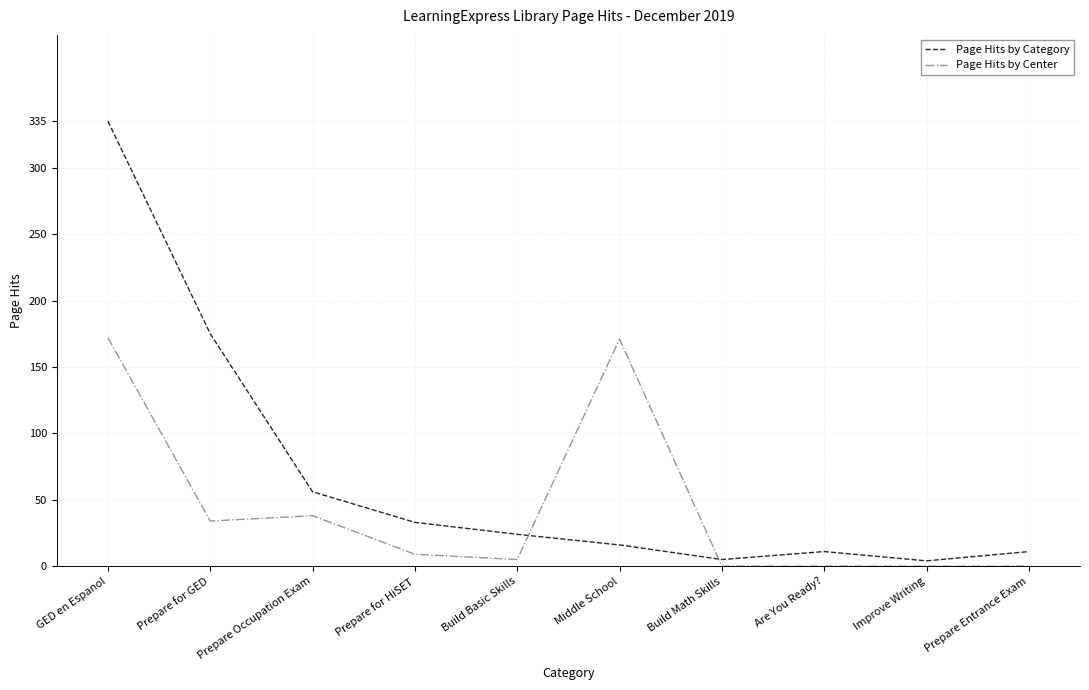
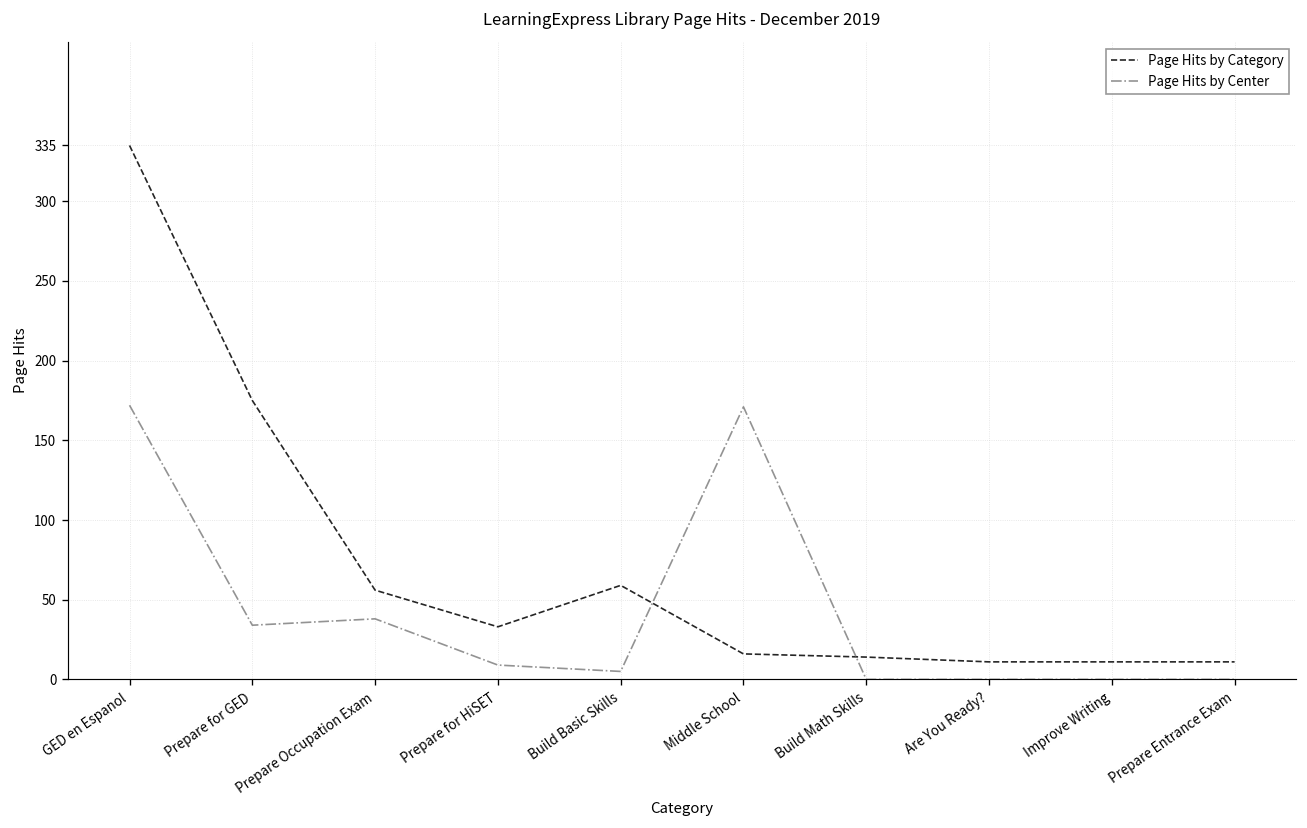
  {
    "Page Hits by Category": {
      "GED en Espanol": 335,
      "Prepare for GED": 175,
      "Prepare Occupation Exam": 56,
      "Prepare for HiSET": 33,
-     "Build Basic Skills": 24,
+     "Build Basic Skills": 59,
      "Middle School": 16,
-     "Build Math Skills": 5,
+     "Build Math Skills": 14,
      "Are You Ready?": 11,
-     "Improve Writing": 4,
+     "Improve Writing": 11,
      "Prepare Entrance Exam": 11
    },
    "Page Hits by Center": {
      "GED en Espanol": 172,
      "Prepare for GED": 34,
      "Prepare Occupation Exam": 38,
      "Prepare for HiSET": 9,
      "Build Basic Skills": 5,
      "Middle School": 171,
      "Build Math Skills": 0,
      "Are You Ready?": 0,
      "Improve Writing": 0,
      "Prepare Entrance Exam": 0
    }
  }
